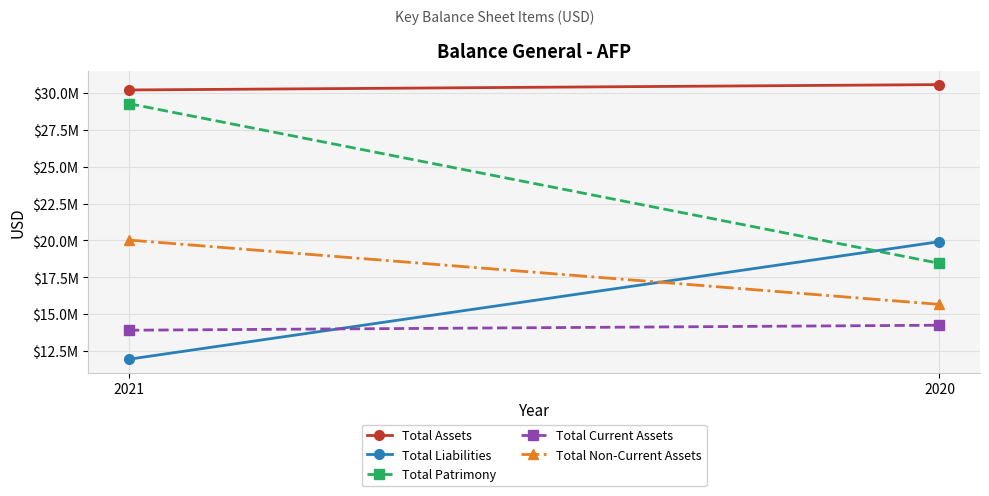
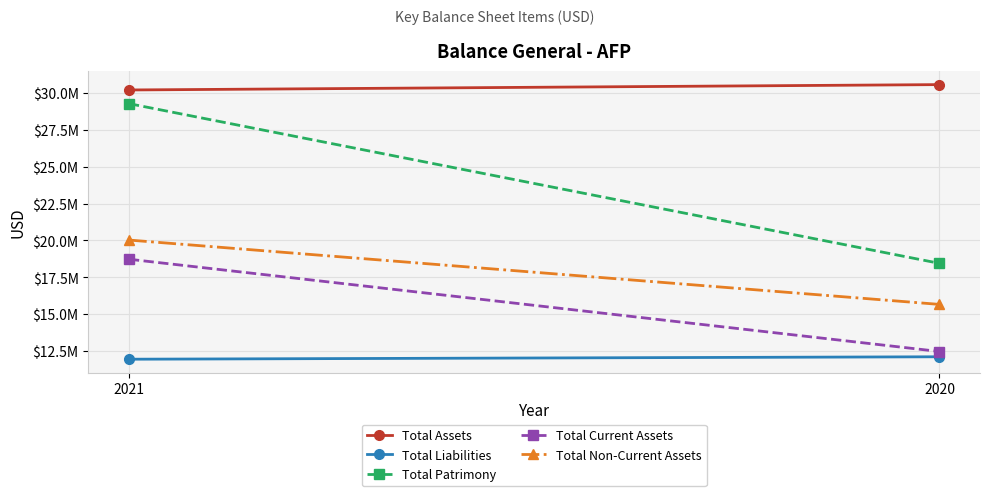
  {
    "Total Assets": {
      "2021": "$30200000",
      "2020": "$30600000"
    },
    "Total Liabilities": {
      "2021": "$12000000",
-     "2020": "$19900000"
+     "2020": "$12100000"
    },
    "Total Patrimony": {
      "2021": "$29300000",
      "2020": "$18400000"
    },
    "Total Current Assets": {
-     "2021": "$13900000",
-     "2020": "$14300000"
+     "2021": "$18700000",
+     "2020": "$12500000"
    },
    "Total Non-Current Assets": {
      "2021": "$20000000",
      "2020": "$15700000"
    }
  }
